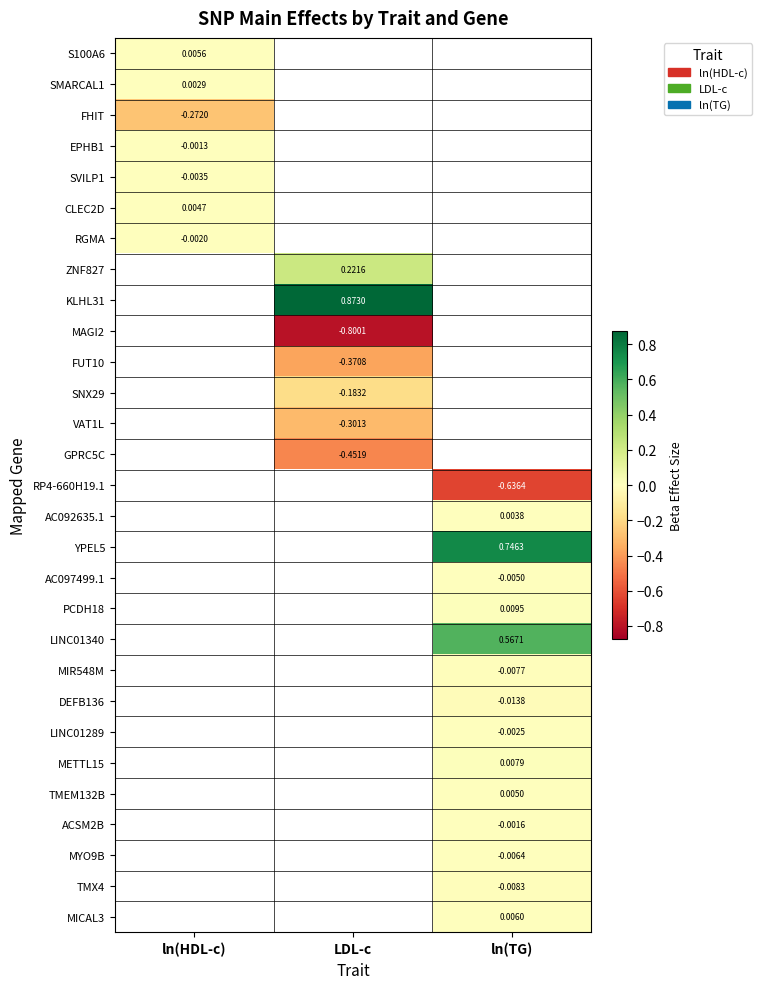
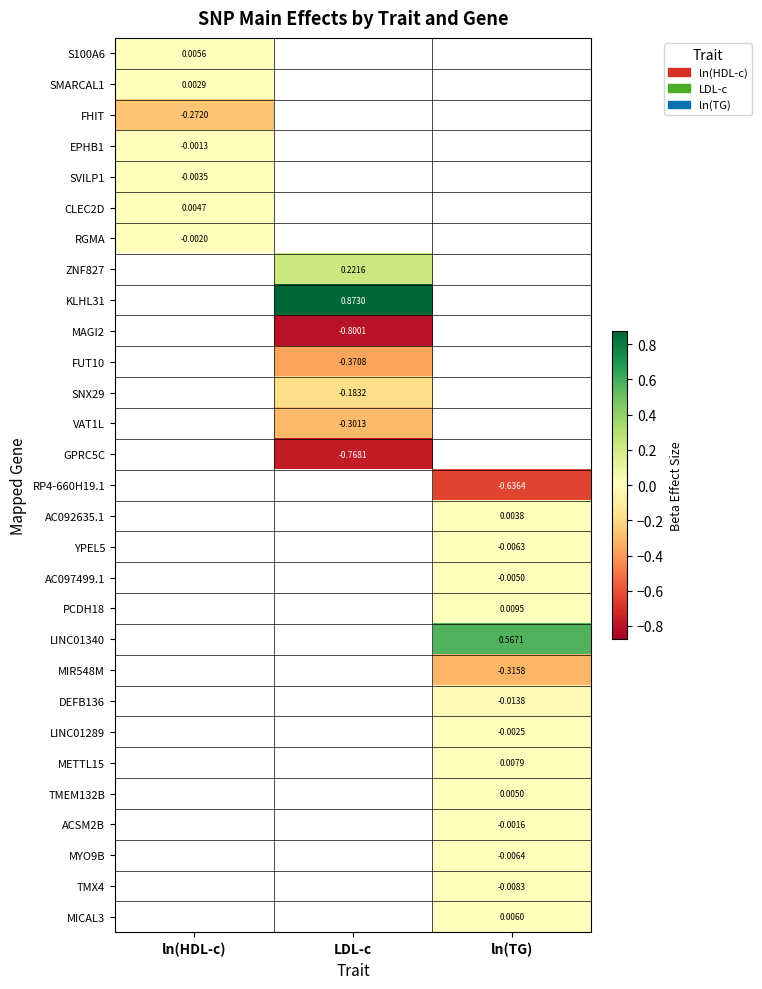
  {
    "S100A6": {
      "ln(HDL-c)": 0.0056
    },
    "SMARCAL1": {
      "ln(HDL-c)": 0.0029
    },
    "FHIT": {
      "ln(HDL-c)": -0.2720
    },
    "EPHB1": {
      "ln(HDL-c)": -0.0013
    },
    "SVILP1": {
      "ln(HDL-c)": -0.0035
    },
    "CLEC2D": {
      "ln(HDL-c)": 0.0047
    },
    "RGMA": {
      "ln(HDL-c)": -0.0020
    },
    "ZNF827": {
      "LDL-c": 0.2216
    },
    "KLHL31": {
      "LDL-c": 0.8730
    },
    "MAGI2": {
      "LDL-c": -0.8001
    },
    "FUT10": {
      "LDL-c": -0.3708
    },
    "SNX29": {
      "LDL-c": -0.1832
    },
    "VAT1L": {
      "LDL-c": -0.3013
    },
    "GPRC5C": {
-     "LDL-c": -0.4519
+     "LDL-c": -0.7681
    },
    "RP4-660H19.1": {
      "ln(TG)": -0.6364
    },
    "AC092635.1": {
      "ln(TG)": 0.0038
    },
    "YPEL5": {
-     "ln(TG)": 0.7463
+     "ln(TG)": -0.0063
    },
    "AC097499.1": {
      "ln(TG)": -0.0050
    },
    "PCDH18": {
      "ln(TG)": 0.0095
    },
    "LINC01340": {
      "ln(TG)": 0.5671
    },
    "MIR548M": {
-     "ln(TG)": -0.0077
+     "ln(TG)": -0.3158
    },
    "DEFB136": {
      "ln(TG)": -0.0138
    },
    "LINC01289": {
      "ln(TG)": -0.0025
    },
    "METTL15": {
      "ln(TG)": 0.0079
    },
    "TMEM132B": {
      "ln(TG)": 0.0050
    },
    "ACSM2B": {
      "ln(TG)": -0.0016
    },
    "MYO9B": {
      "ln(TG)": -0.0064
    },
    "TMX4": {
      "ln(TG)": -0.0083
    },
    "MICAL3": {
      "ln(TG)": 0.0060
    }
  }
